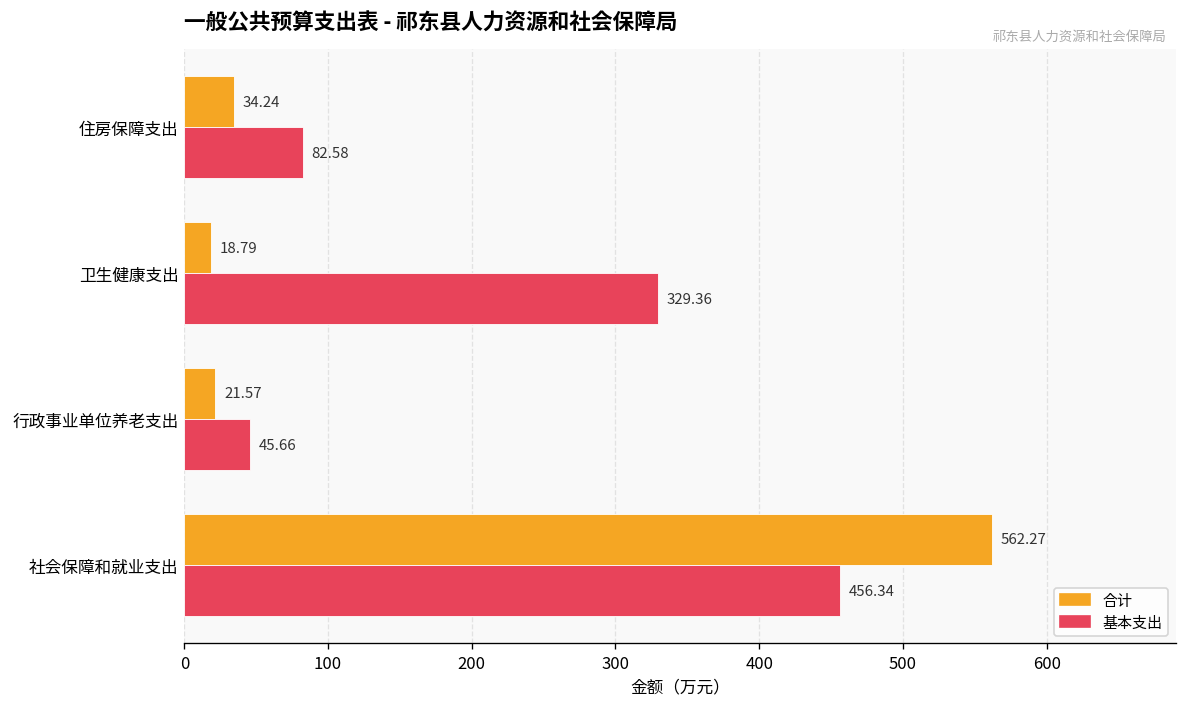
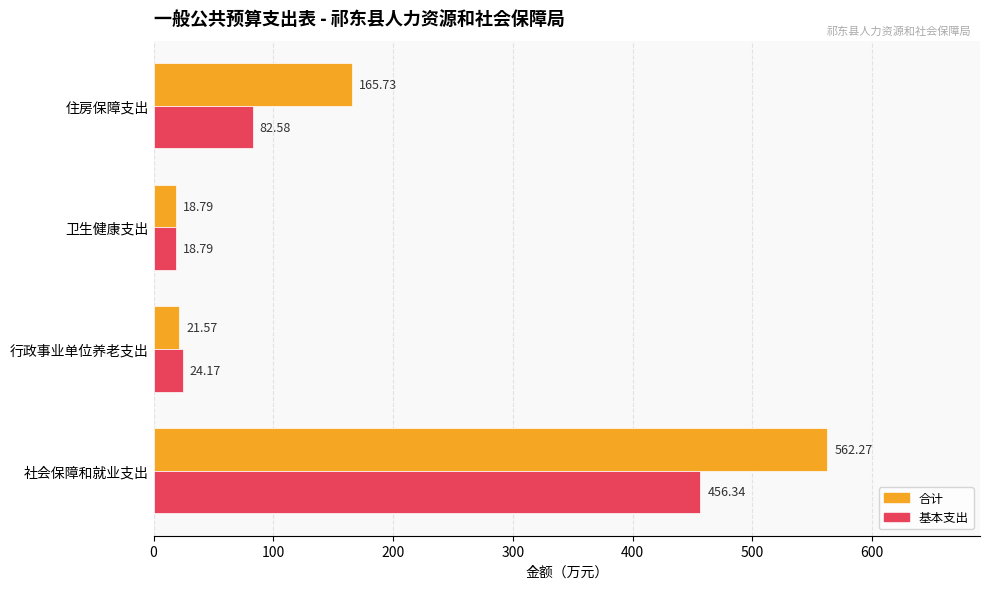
  {
    "合计": {
-     "住房保障支出": 34.24,
+     "住房保障支出": 165.73,
      "卫生健康支出": 18.79,
      "行政事业单位养老支出": 21.57,
      "社会保障和就业支出": 562.27
    },
    "基本支出": {
      "住房保障支出": 82.58,
-     "卫生健康支出": 329.36,
-     "行政事业单位养老支出": 45.66,
+     "卫生健康支出": 18.79,
+     "行政事业单位养老支出": 24.17,
      "社会保障和就业支出": 456.34
    }
  }
